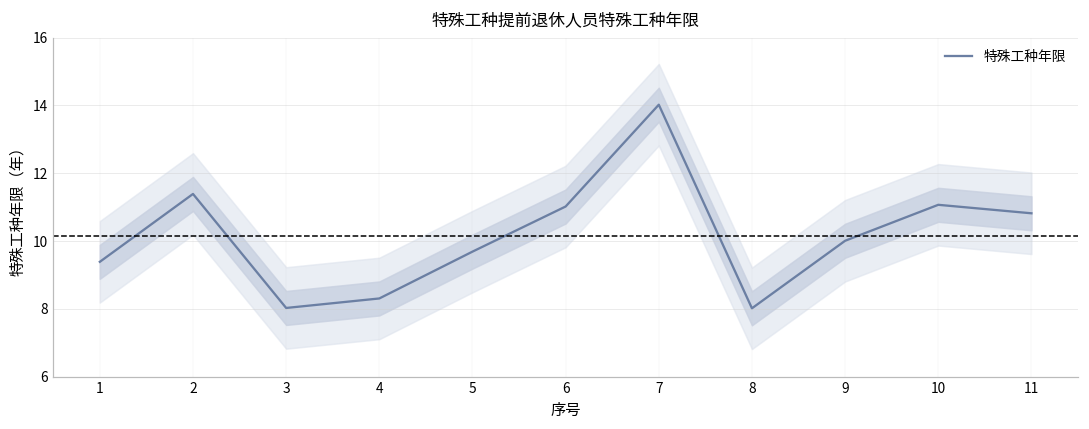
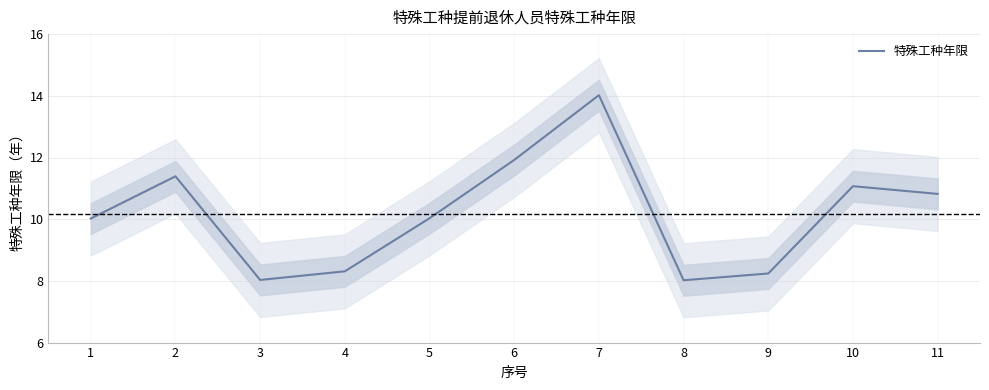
  {
    "特殊工种年限": {
-     "1": 9.4,
+     "1": 10.0,
      "2": 11.4,
      "3": 8.0,
      "4": 8.3,
-     "5": 9.7,
-     "6": 11.0,
+     "5": 10.0,
+     "6": 11.9,
      "7": 14.0,
      "8": 8.0,
-     "9": 10.0,
+     "9": 8.2,
      "10": 11.1,
      "11": 10.8
    }
  }
